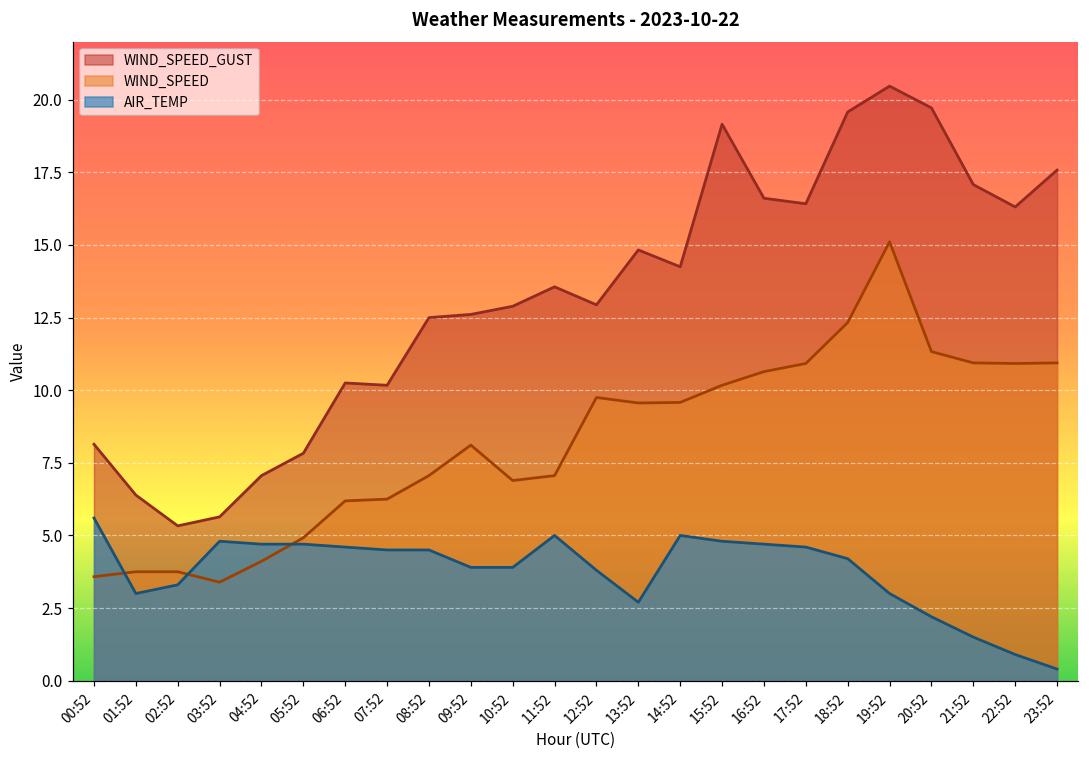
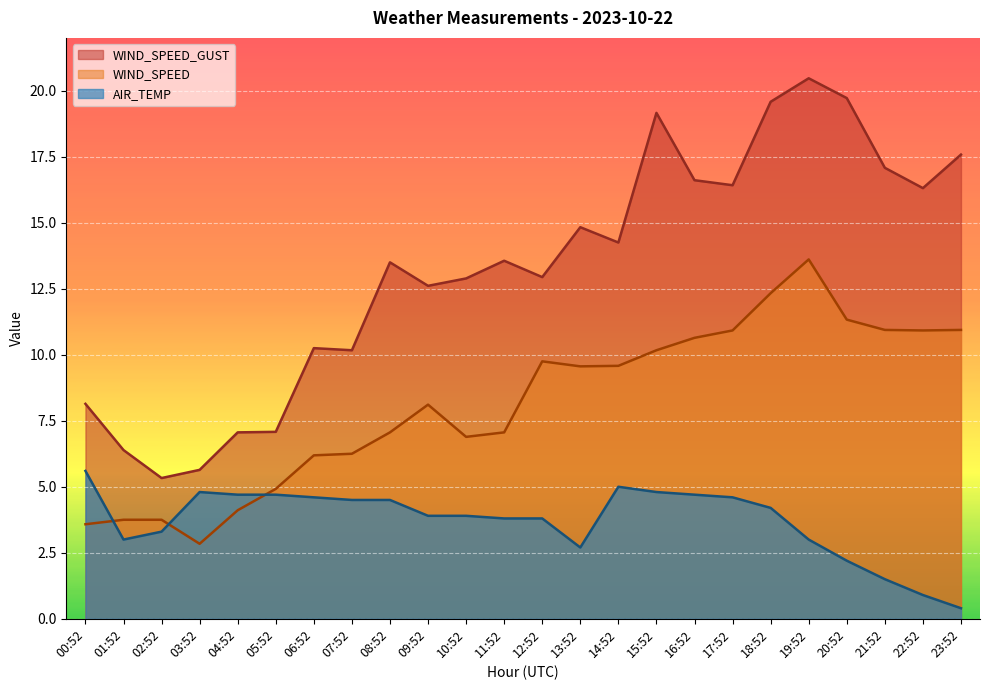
  {
    "WIND_SPEED_GUST": {
      "00:52": 8.1,
      "01:52": 6.4,
      "02:52": 5.3,
      "03:52": 5.6,
      "04:52": 7.1,
-     "05:52": 7.8,
+     "05:52": 7.1,
      "06:52": 10.3,
      "07:52": 10.2,
-     "08:52": 12.5,
+     "08:52": 13.5,
      "09:52": 12.6,
      "10:52": 12.9,
      "11:52": 13.6,
      "12:52": 12.9,
      "13:52": 14.8,
      "14:52": 14.3,
      "15:52": 19.2,
      "16:52": 16.6,
      "17:52": 16.4,
      "18:52": 19.6,
      "19:52": 20.5,
      "20:52": 19.7,
      "21:52": 17.1,
      "22:52": 16.3,
      "23:52": 17.6
    },
    "WIND_SPEED": {
      "00:52": 3.6,
      "01:52": 3.8,
      "02:52": 3.8,
-     "03:52": 3.4,
+     "03:52": 2.8,
      "04:52": 4.1,
      "05:52": 4.9,
      "06:52": 6.2,
      "07:52": 6.3,
      "08:52": 7.1,
      "09:52": 8.1,
      "10:52": 6.9,
      "11:52": 7.1,
      "12:52": 9.8,
      "13:52": 9.6,
      "14:52": 9.6,
      "15:52": 10.2,
      "16:52": 10.6,
      "17:52": 10.9,
      "18:52": 12.3,
-     "19:52": 15.1,
+     "19:52": 13.6,
      "20:52": 11.3,
      "21:52": 10.9,
      "22:52": 10.9,
      "23:52": 10.9
    },
    "AIR_TEMP": {
      "00:52": 5.6,
      "01:52": 3.0,
      "02:52": 3.3,
      "03:52": 4.8,
      "04:52": 4.7,
      "05:52": 4.7,
      "06:52": 4.6,
      "07:52": 4.5,
      "08:52": 4.5,
      "09:52": 3.9,
      "10:52": 3.9,
-     "11:52": 5.0,
+     "11:52": 3.8,
      "12:52": 3.8,
      "13:52": 2.7,
      "14:52": 5.0,
      "15:52": 4.8,
      "16:52": 4.7,
      "17:52": 4.6,
      "18:52": 4.2,
      "19:52": 3.0,
      "20:52": 2.2,
      "21:52": 1.5,
      "22:52": 0.9,
      "23:52": 0.4
    }
  }
